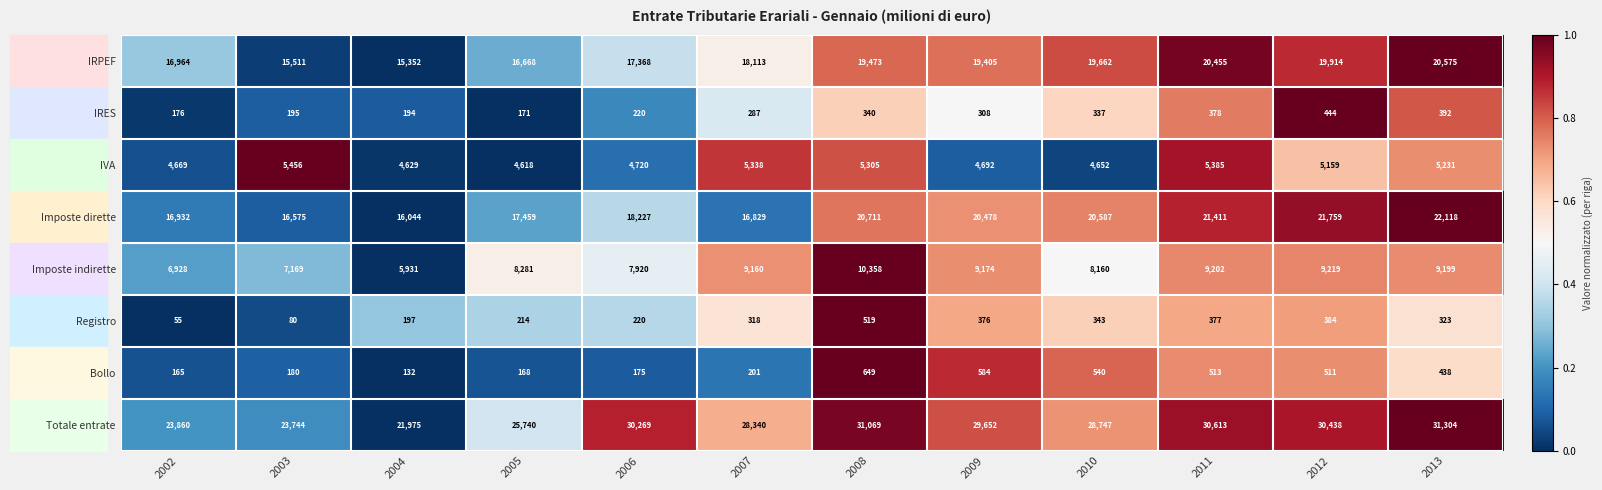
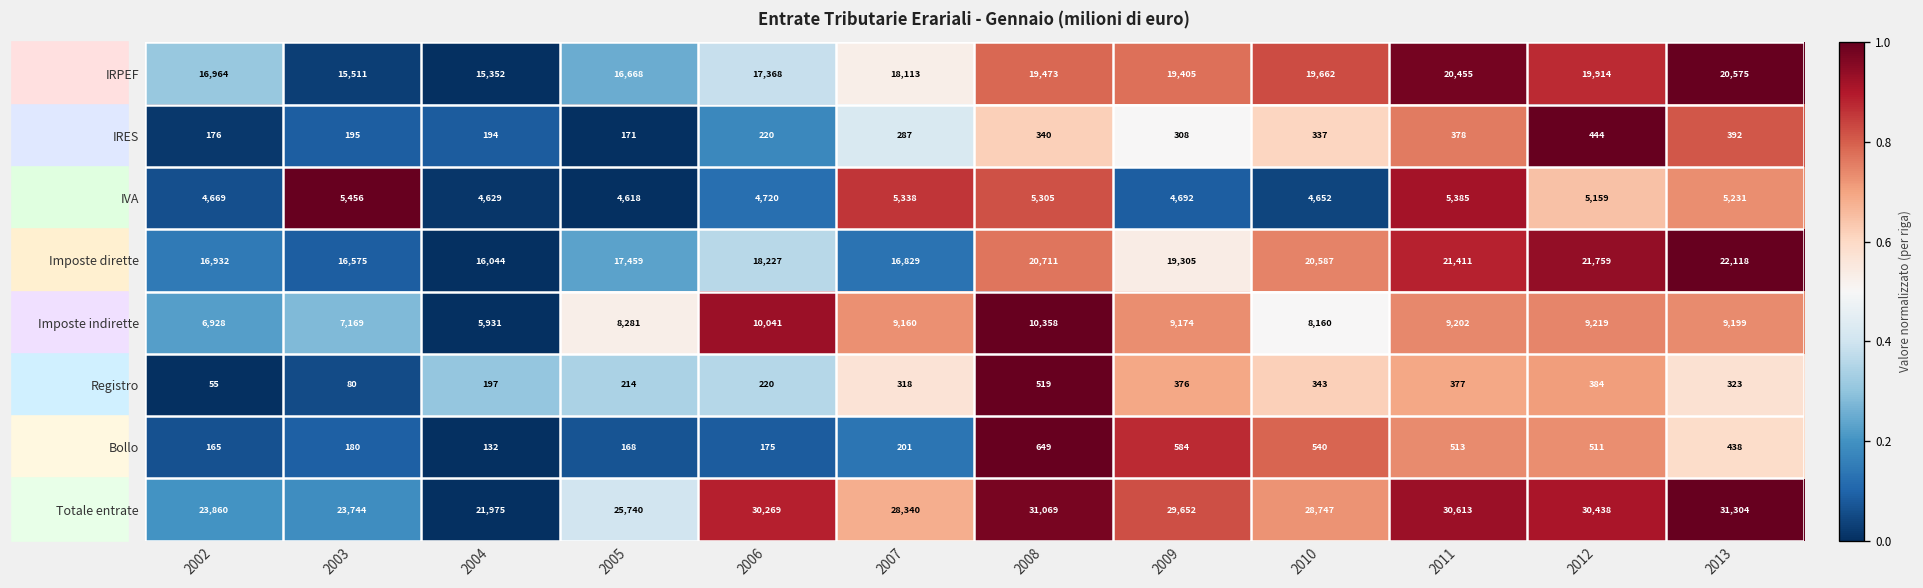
  {
    "IRPEF": {
      "2002": "16,964",
      "2003": "15,511",
      "2004": "15,352",
      "2005": "16,668",
      "2006": "17,368",
      "2007": "18,113",
      "2008": "19,473",
      "2009": "19,405",
      "2010": "19,662",
      "2011": "20,455",
      "2012": "19,914",
      "2013": "20,575"
    },
    "IRES": {
      "2002": "176",
      "2003": "195",
      "2004": "194",
      "2005": "171",
      "2006": "220",
      "2007": "287",
      "2008": "340",
      "2009": "308",
      "2010": "337",
      "2011": "378",
      "2012": "444",
      "2013": "392"
    },
    "IVA": {
      "2002": "4,669",
      "2003": "5,456",
      "2004": "4,629",
      "2005": "4,618",
      "2006": "4,720",
      "2007": "5,338",
      "2008": "5,305",
      "2009": "4,692",
      "2010": "4,652",
      "2011": "5,385",
      "2012": "5,159",
      "2013": "5,231"
    },
    "Imposte dirette": {
      "2002": "16,932",
      "2003": "16,575",
      "2004": "16,044",
      "2005": "17,459",
      "2006": "18,227",
      "2007": "16,829",
      "2008": "20,711",
-     "2009": "20,478",
+     "2009": "19,305",
      "2010": "20,587",
      "2011": "21,411",
      "2012": "21,759",
      "2013": "22,118"
    },
    "Imposte indirette": {
      "2002": "6,928",
      "2003": "7,169",
      "2004": "5,931",
      "2005": "8,281",
-     "2006": "7,920",
+     "2006": "10,041",
      "2007": "9,160",
      "2008": "10,358",
      "2009": "9,174",
      "2010": "8,160",
      "2011": "9,202",
      "2012": "9,219",
      "2013": "9,199"
    },
    "Registro": {
      "2002": "55",
      "2003": "80",
      "2004": "197",
      "2005": "214",
      "2006": "220",
      "2007": "318",
      "2008": "519",
      "2009": "376",
      "2010": "343",
      "2011": "377",
      "2012": "384",
      "2013": "323"
    },
    "Bollo": {
      "2002": "165",
      "2003": "180",
      "2004": "132",
      "2005": "168",
      "2006": "175",
      "2007": "201",
      "2008": "649",
      "2009": "584",
      "2010": "540",
      "2011": "513",
      "2012": "511",
      "2013": "438"
    },
    "Totale entrate": {
      "2002": "23,860",
      "2003": "23,744",
      "2004": "21,975",
      "2005": "25,740",
      "2006": "30,269",
      "2007": "28,340",
      "2008": "31,069",
      "2009": "29,652",
      "2010": "28,747",
      "2011": "30,613",
      "2012": "30,438",
      "2013": "31,304"
    }
  }
